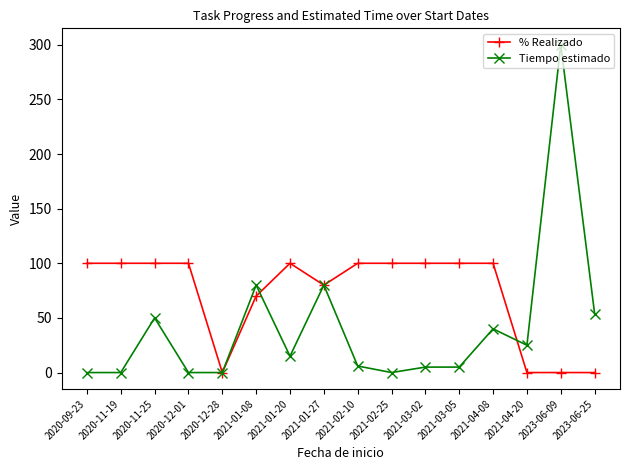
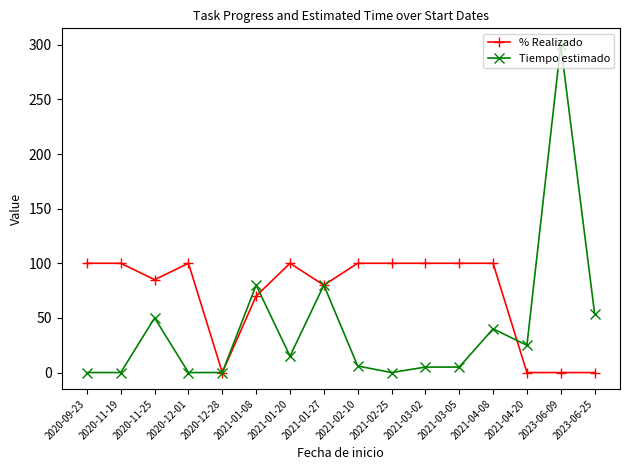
  {
    "% Realizado": {
      "2020-09-23": 100,
      "2020-11-19": 100,
-     "2020-11-25": 100,
+     "2020-11-25": 85,
      "2020-12-01": 100,
      "2021-01-08": 70,
      "2021-01-20": 100,
      "2021-02-10": 100,
      "2021-02-25": 100,
      "2021-03-02": 100,
      "2021-03-05": 100,
      "2021-04-08": 100,
      "2021-04-20": 0,
      "2023-06-09": 0,
      "2023-06-25": 0
    },
    "Tiempo estimado": {
      "2020-09-23": 0,
      "2020-11-19": 0,
      "2020-11-25": 50,
      "2020-12-01": 0,
      "2021-01-08": 80,
      "2021-01-20": 15,
      "2021-02-10": 6,
      "2021-02-25": 0,
      "2021-03-02": 5,
      "2021-03-05": 5,
      "2021-04-08": 40,
      "2021-04-20": 25,
      "2023-06-25": 54
    }
  }
